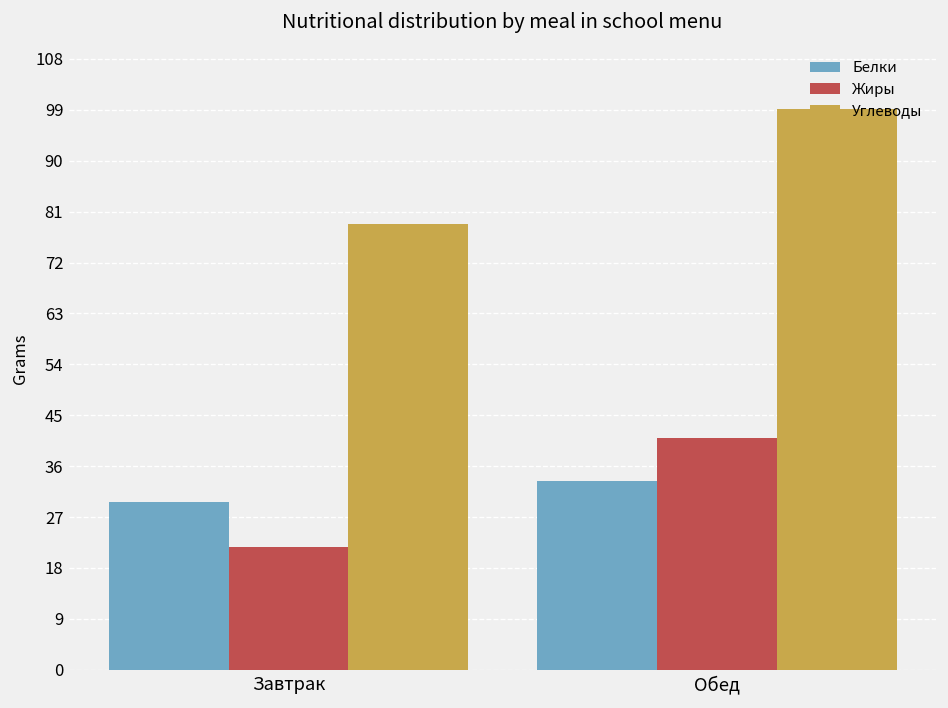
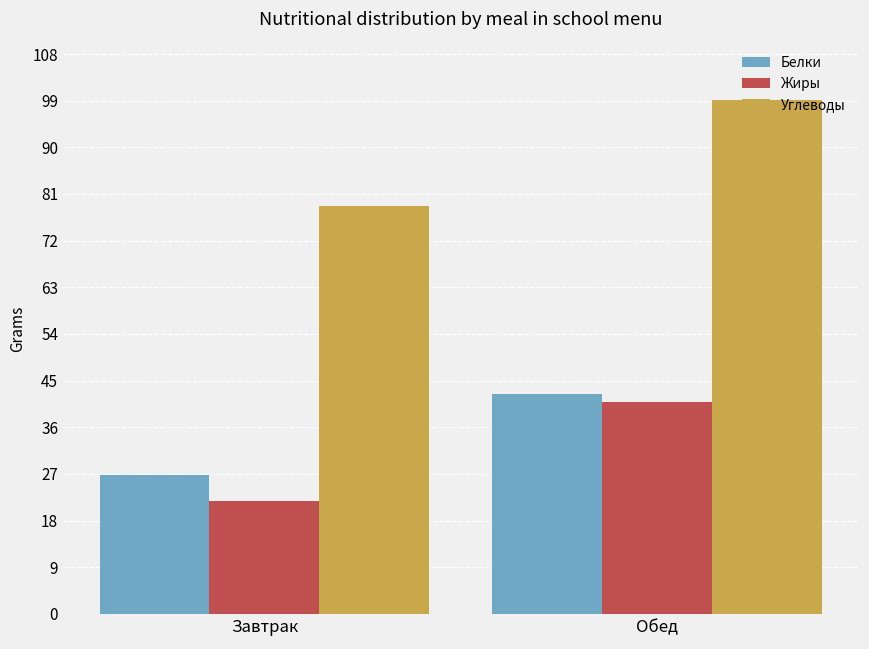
  {
    "Белки": {
-     "Завтрак": 30,
-     "Обед": 33
+     "Завтрак": 27,
+     "Обед": 42
    },
    "Жиры": {
      "Завтрак": 22,
      "Обед": 41
    },
    "Углеводы": {
      "Завтрак": 79,
      "Обед": 99
    }
  }
